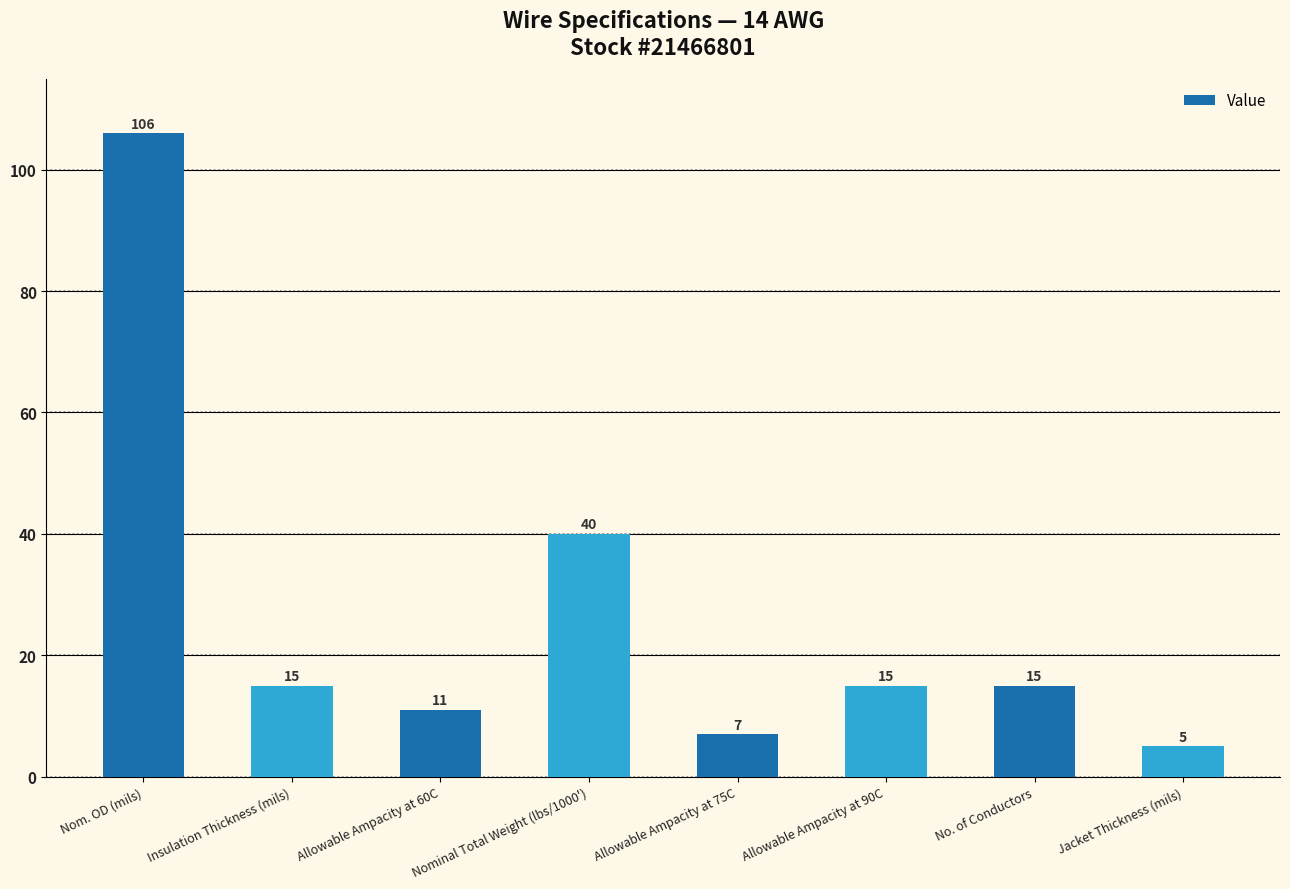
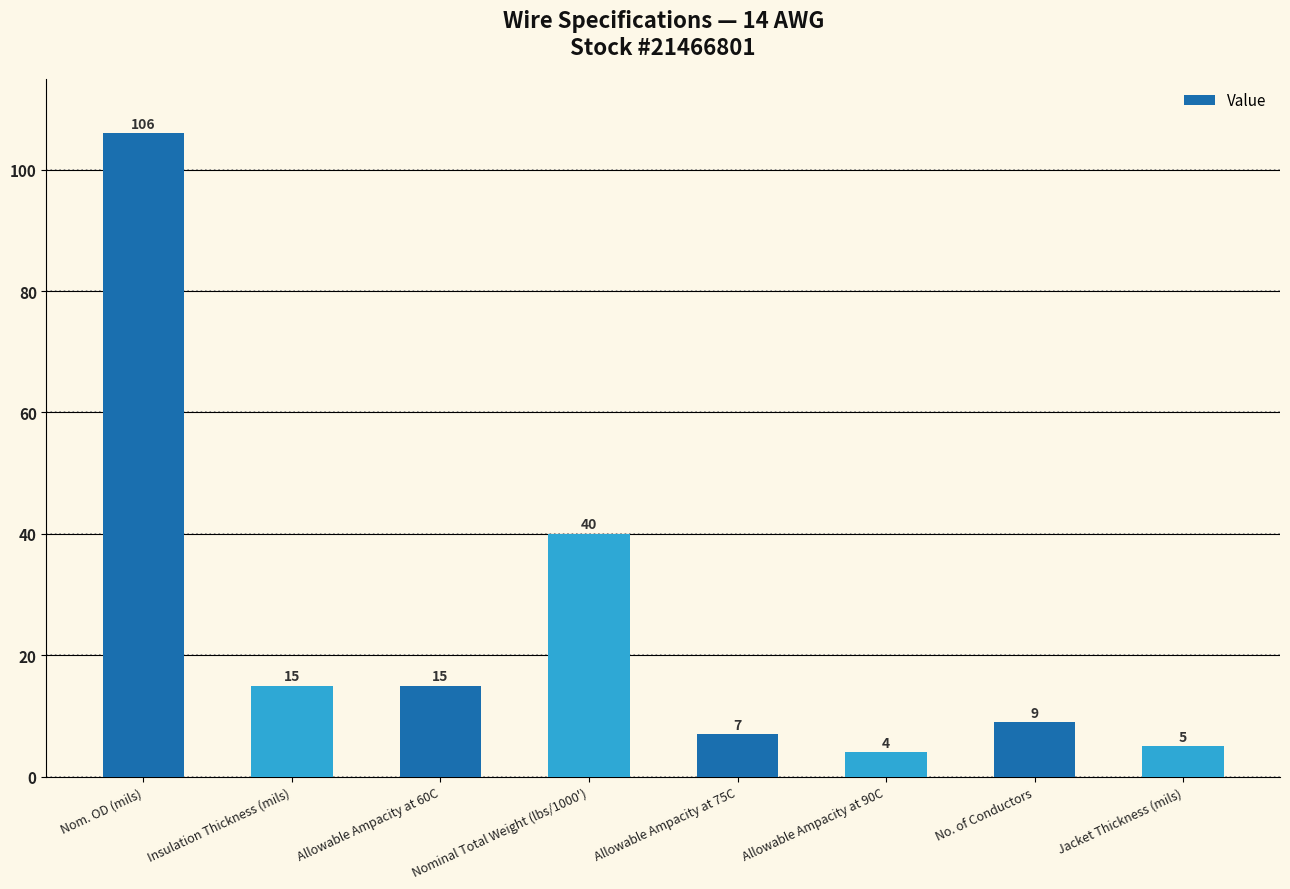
  {
    "Nom. OD (mils)": 106,
    "Insulation Thickness (mils)": 15,
-   "Allowable Ampacity at 60C": 11,
+   "Allowable Ampacity at 60C": 15,
    "Nominal Total Weight (lbs/1000')": 40,
    "Allowable Ampacity at 75C": 7,
-   "Allowable Ampacity at 90C": 15,
-   "No. of Conductors": 15,
+   "Allowable Ampacity at 90C": 4,
+   "No. of Conductors": 9,
    "Jacket Thickness (mils)": 5
  }
